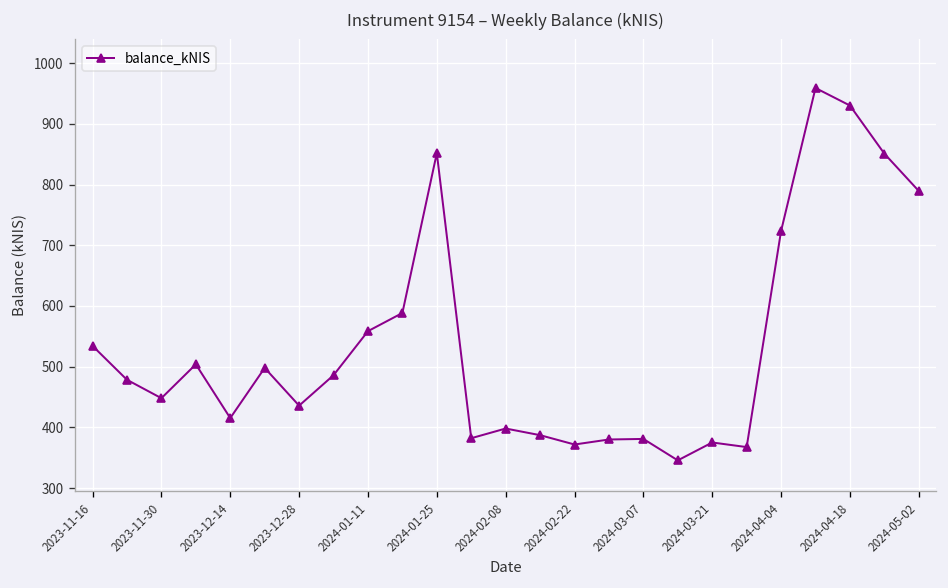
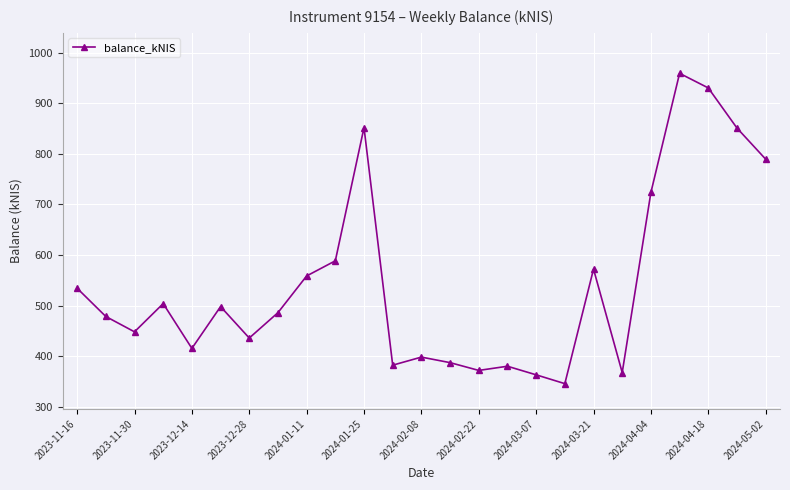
  {
    "2023-11-16": 530,
    "2023-11-30": 450,
    "2023-12-14": 420,
    "2023-12-28": 440,
    "2024-01-11": 560,
    "2024-01-25": 850,
    "2024-02-08": 400,
    "2024-02-22": 370,
-   "2024-03-07": 380,
-   "2024-03-21": 380,
+   "2024-03-07": 360,
+   "2024-03-21": 570,
    "2024-04-04": 720,
    "2024-04-18": 930,
    "2024-05-02": 790
  }
